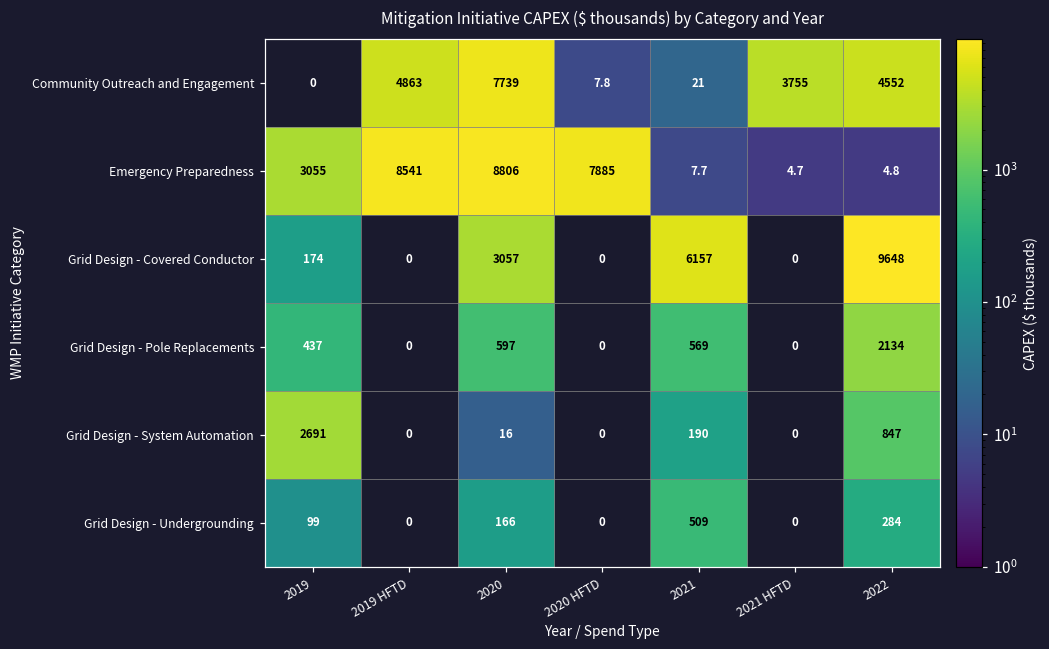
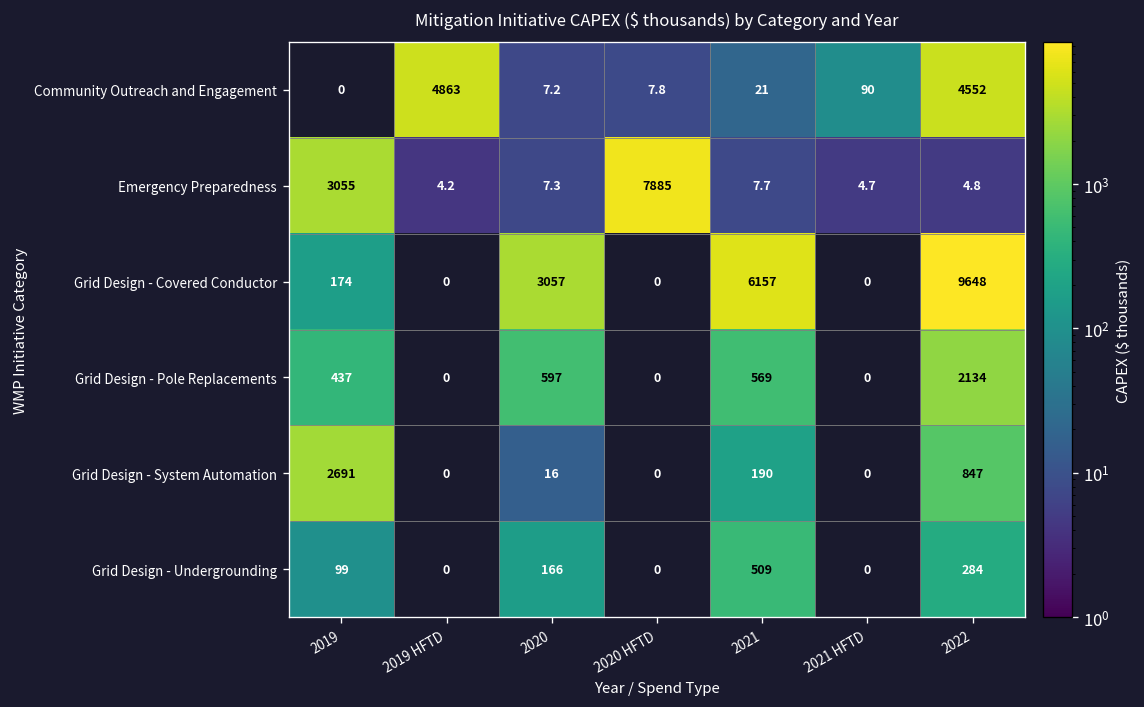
  {
    "Community Outreach and Engagement": {
      "2019": 0,
      "2019 HFTD": 4863,
-     "2020": 7739,
+     "2020": 7.2,
      "2020 HFTD": 7.8,
      "2021": 21,
-     "2021 HFTD": 3755,
+     "2021 HFTD": 90,
      "2022": 4552
    },
    "Emergency Preparedness": {
      "2019": 3055,
-     "2019 HFTD": 8541,
-     "2020": 8806,
+     "2019 HFTD": 4.2,
+     "2020": 7.3,
      "2020 HFTD": 7885,
      "2021": 7.7,
      "2021 HFTD": 4.7,
      "2022": 4.8
    },
    "Grid Design - Covered Conductor": {
      "2019": 174,
      "2019 HFTD": 0,
      "2020": 3057,
      "2020 HFTD": 0,
      "2021": 6157,
      "2021 HFTD": 0,
      "2022": 9648
    },
    "Grid Design - Pole Replacements": {
      "2019": 437,
      "2019 HFTD": 0,
      "2020": 597,
      "2020 HFTD": 0,
      "2021": 569,
      "2021 HFTD": 0,
      "2022": 2134
    },
    "Grid Design - System Automation": {
      "2019": 2691,
      "2019 HFTD": 0,
      "2020": 16,
      "2020 HFTD": 0,
      "2021": 190,
      "2021 HFTD": 0,
      "2022": 847
    },
    "Grid Design - Undergrounding": {
      "2019": 99,
      "2019 HFTD": 0,
      "2020": 166,
      "2020 HFTD": 0,
      "2021": 509,
      "2021 HFTD": 0,
      "2022": 284
    }
  }
